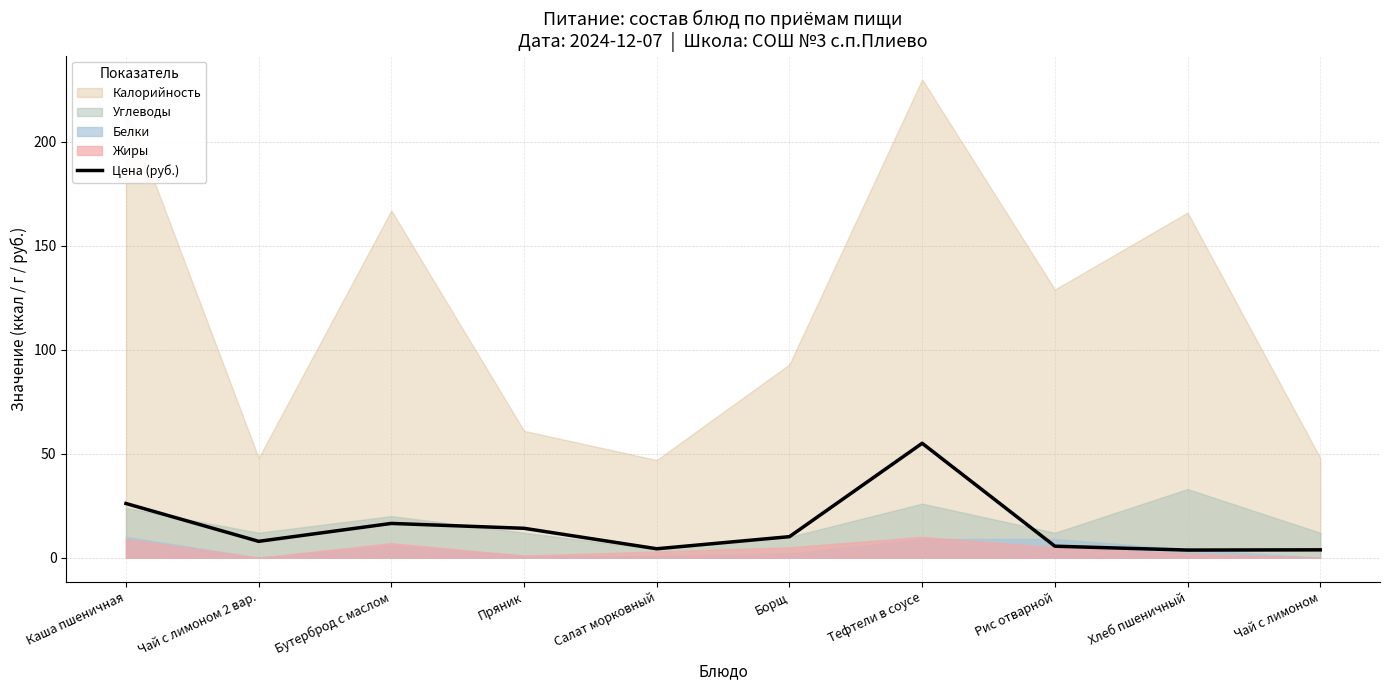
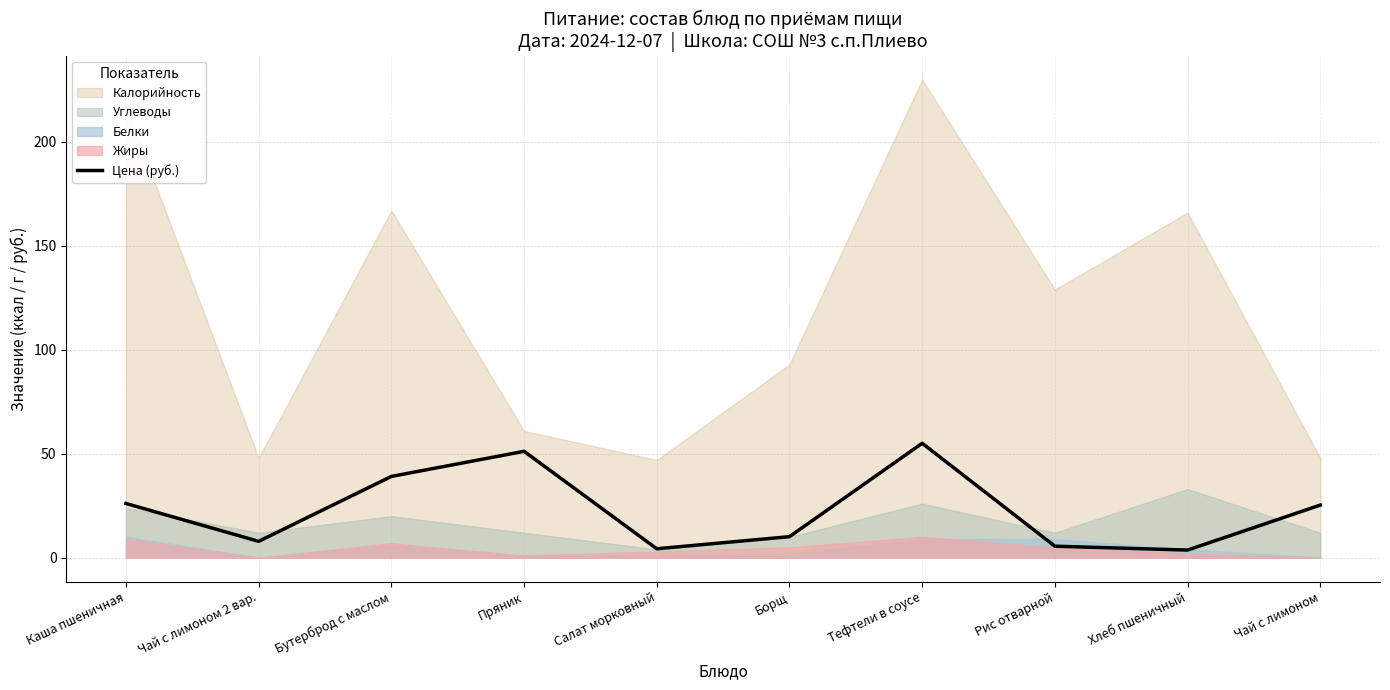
  {
    "Цена (руб.)": {
      "Каша пшеничная": 26,
      "Чай с лимоном 2 вар.": 8,
-     "Бутерброд с маслом": 17,
-     "Пряник": 14,
+     "Бутерброд с маслом": 39,
+     "Пряник": 51,
      "Тефтели в соусе": 55,
-     "Чай с лимоном": 4
+     "Чай с лимоном": 25
    }
  }
